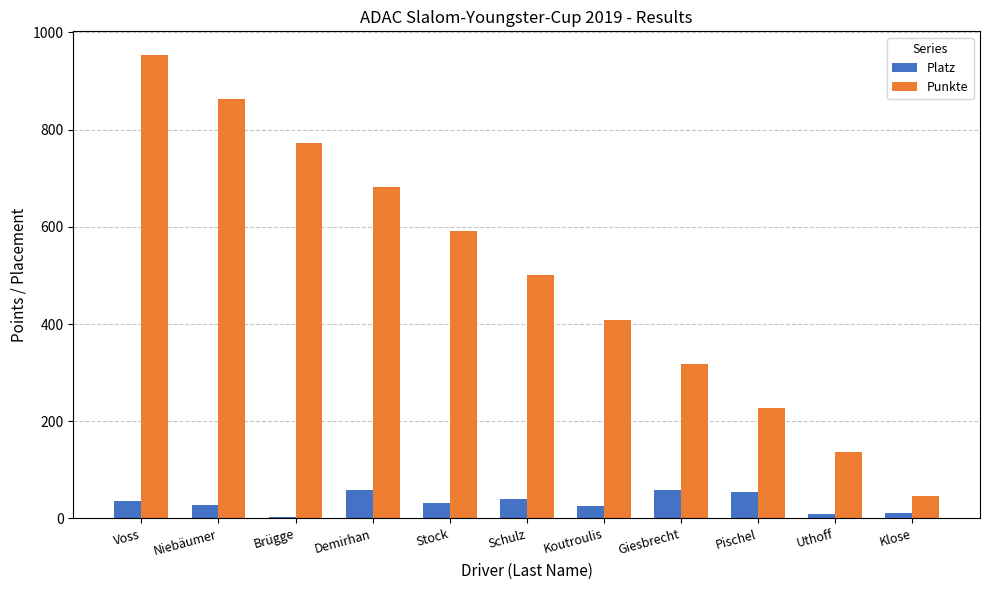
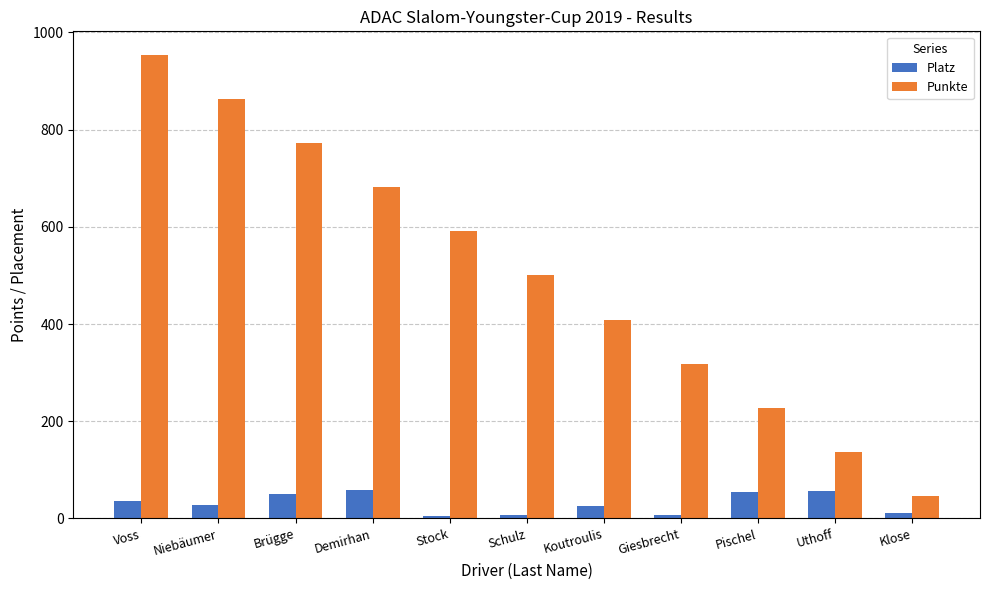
  {
    "Platz": {
      "Voss": 40,
      "Niebäumer": 30,
-     "Brügge": 0,
+     "Brügge": 50,
      "Demirhan": 60,
-     "Stock": 30,
-     "Schulz": 40,
+     "Stock": 10,
+     "Schulz": 10,
      "Koutroulis": 30,
-     "Giesbrecht": 60,
+     "Giesbrecht": 10,
      "Pischel": 50,
-     "Uthoff": 10,
+     "Uthoff": 60,
      "Klose": 10
    },
    "Punkte": {
      "Voss": 950,
      "Niebäumer": 860,
      "Brügge": 770,
      "Demirhan": 680,
      "Stock": 590,
      "Schulz": 500,
      "Koutroulis": 410,
      "Giesbrecht": 320,
      "Pischel": 230,
      "Uthoff": 140,
      "Klose": 50
    }
  }
